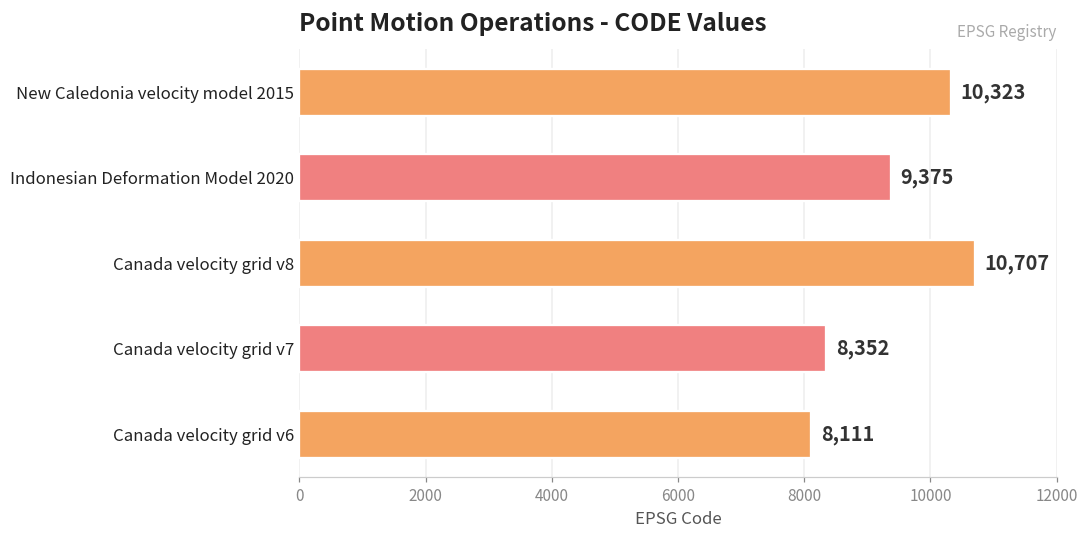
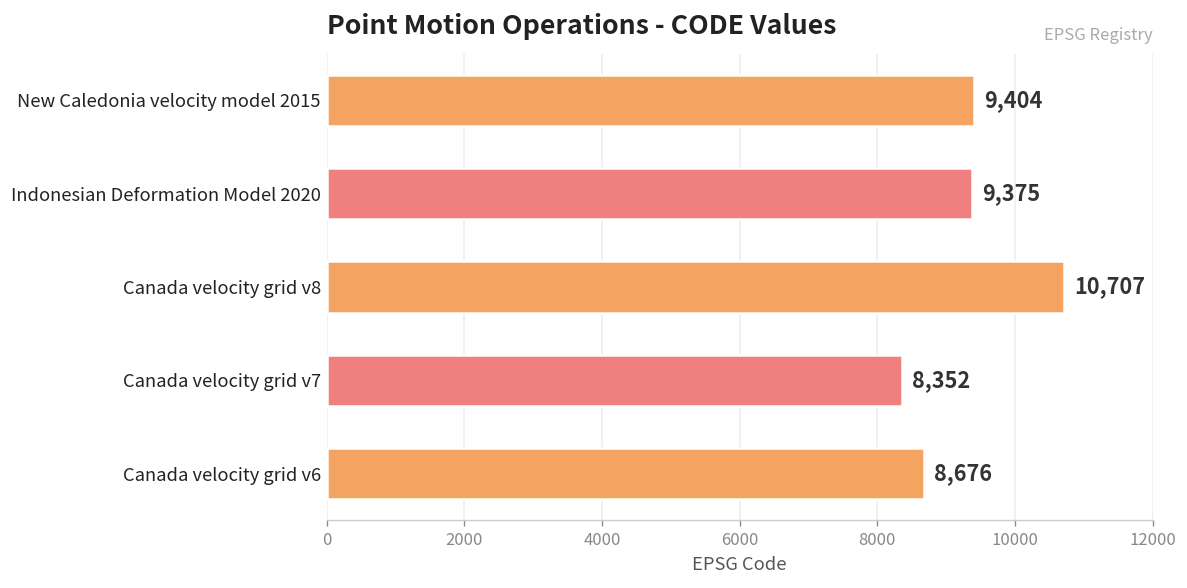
  {
-   "New Caledonia velocity model 2015": "10,323",
+   "New Caledonia velocity model 2015": "9,404",
    "Indonesian Deformation Model 2020": "9,375",
    "Canada velocity grid v8": "10,707",
    "Canada velocity grid v7": "8,352",
-   "Canada velocity grid v6": "8,111"
+   "Canada velocity grid v6": "8,676"
  }
